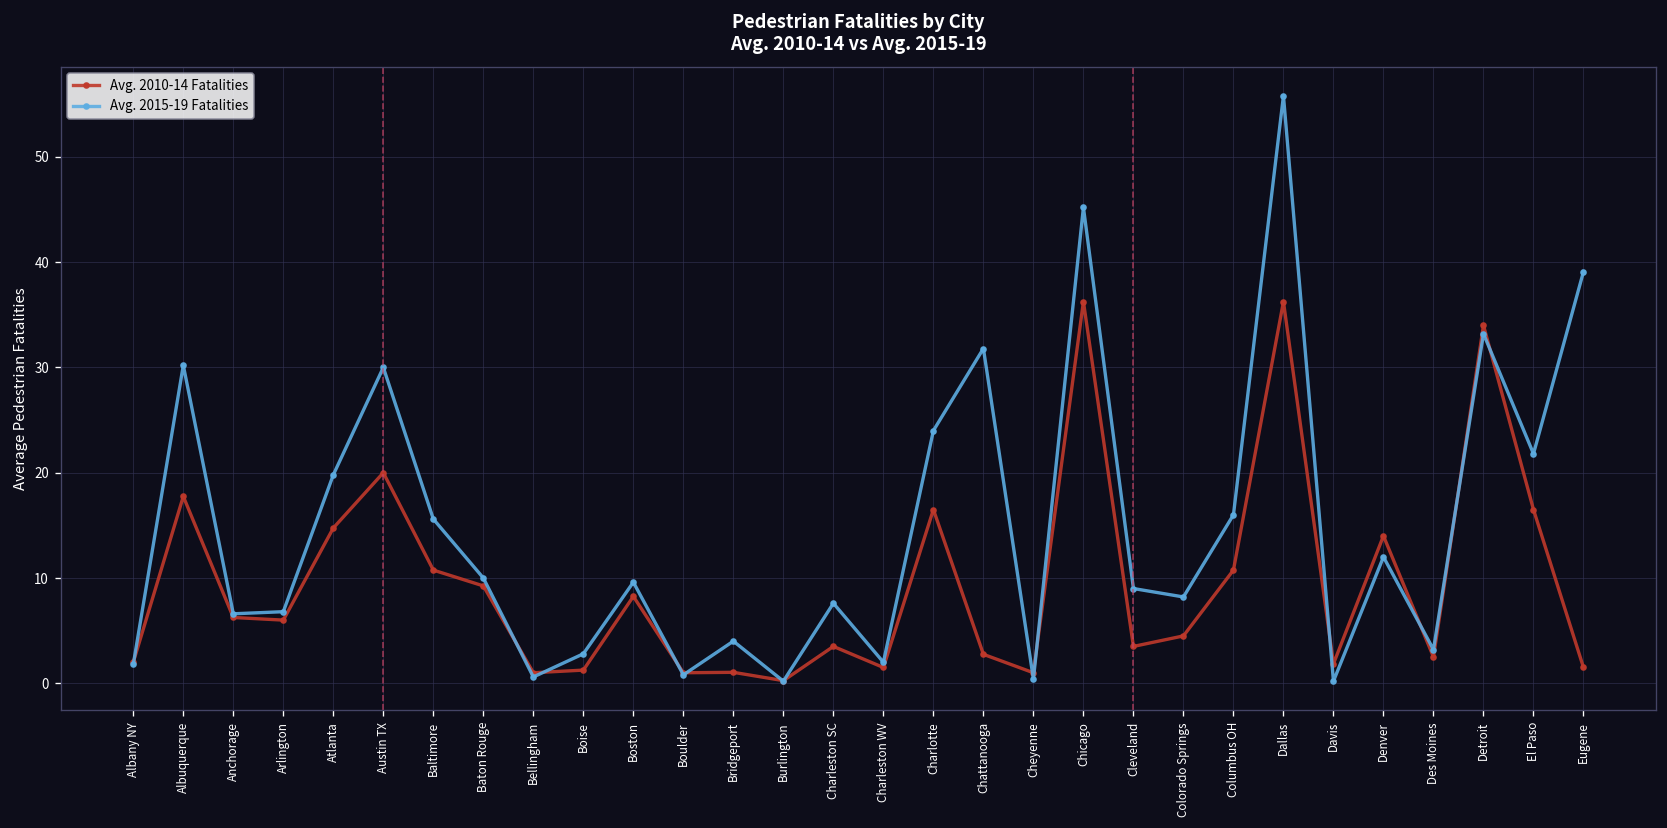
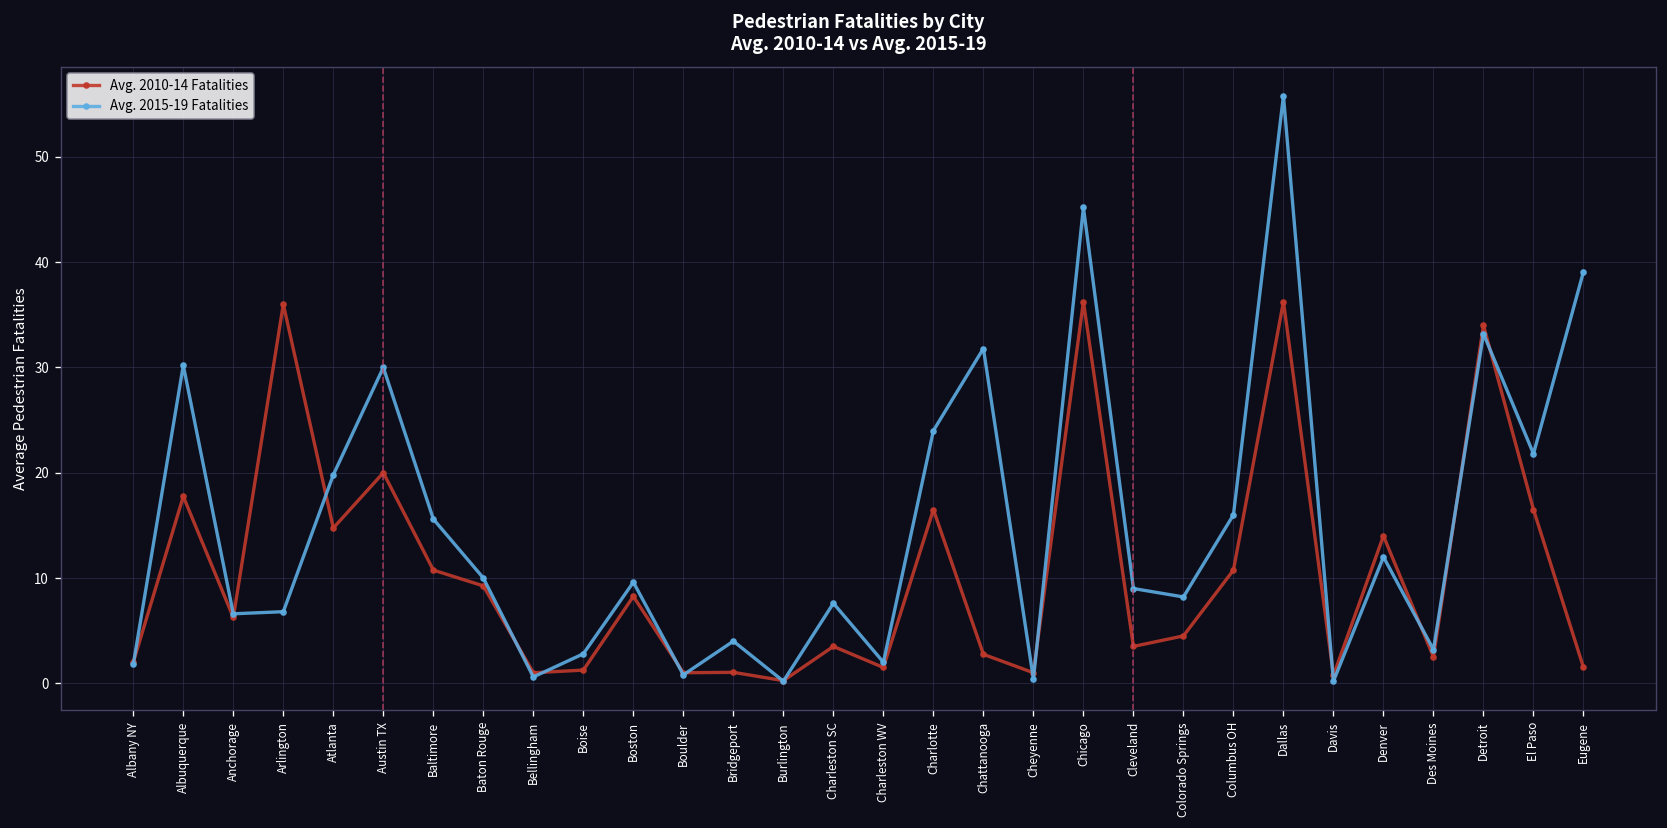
  {
    "Avg. 2010-14 Fatalities": {
      "Albuquerque": 18,
      "Anchorage": 6,
-     "Arlington": 6,
+     "Arlington": 36,
      "Atlanta": 15,
      "Austin TX": 20,
      "Baltimore": 11,
      "Baton Rouge": 9,
      "Bellingham": 1,
      "Boise": 1,
      "Boston": 8,
      "Bridgeport": 1,
      "Charleston SC": 4,
      "Charleston WV": 2,
      "Charlotte": 17,
      "Chattanooga": 3,
      "Cheyenne": 1,
      "Chicago": 36,
      "Cleveland": 4,
      "Colorado Springs": 5,
      "Columbus OH": 11,
      "Dallas": 36,
-     "Davis": 2,
+     "Davis": 1,
      "Denver": 14,
      "Des Moines": 3,
      "Detroit": 34,
      "El Paso": 17,
      "Eugene": 2
    },
    "Avg. 2015-19 Fatalities": {
      "Albuquerque": 30,
      "Anchorage": 7,
      "Arlington": 7,
      "Atlanta": 20,
      "Austin TX": 30,
      "Baltimore": 16,
      "Baton Rouge": 10,
      "Bellingham": 1,
      "Boise": 3,
      "Boston": 10,
      "Bridgeport": 4,
      "Charleston SC": 8,
      "Charleston WV": 2,
      "Charlotte": 24,
      "Chattanooga": 32,
      "Cheyenne": 0,
      "Chicago": 45,
      "Cleveland": 9,
      "Colorado Springs": 8,
      "Columbus OH": 16,
      "Dallas": 56,
      "Davis": 0,
      "Denver": 12,
      "Des Moines": 3,
      "Detroit": 33,
      "El Paso": 22,
      "Eugene": 39
    }
  }
